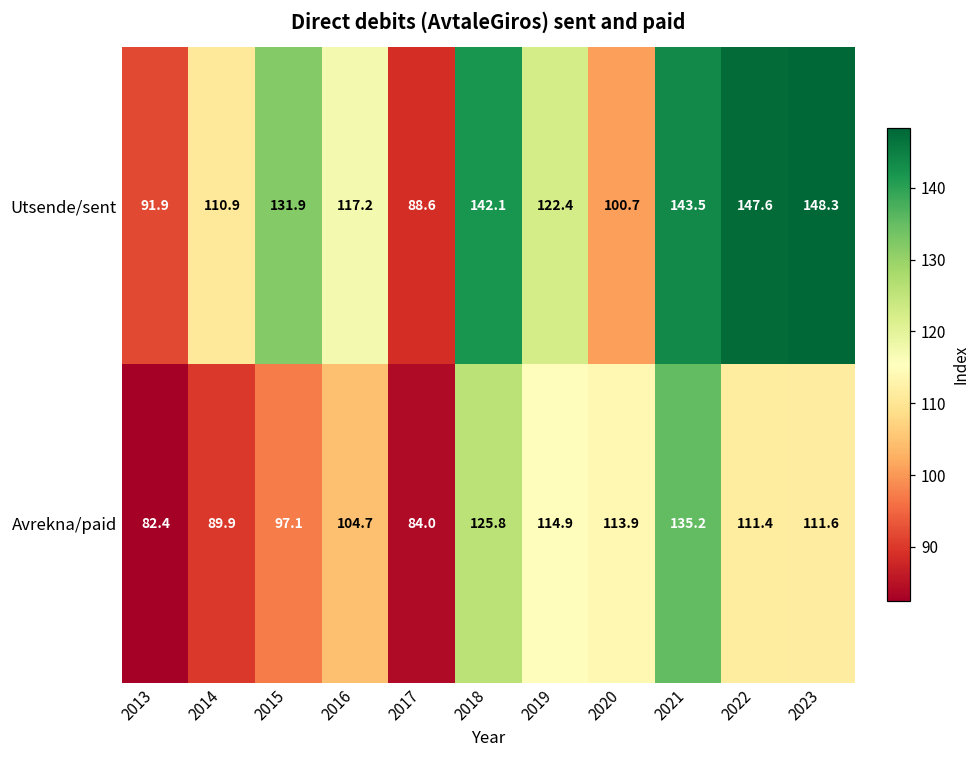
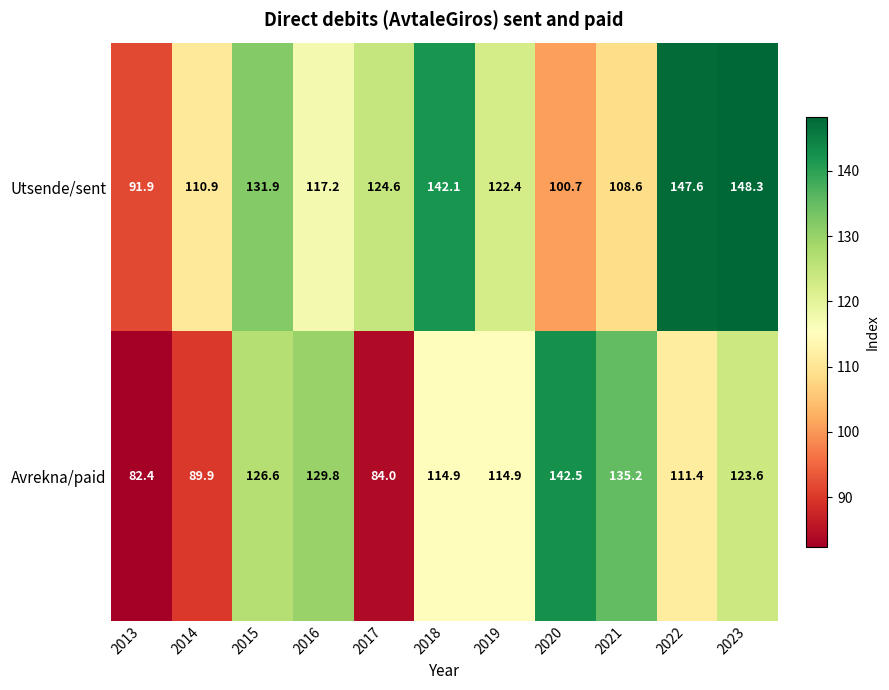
  {
    "Utsende/sent": {
      "2013": 91.9,
      "2014": 110.9,
      "2015": 131.9,
      "2016": 117.2,
-     "2017": 88.6,
+     "2017": 124.6,
      "2018": 142.1,
      "2019": 122.4,
      "2020": 100.7,
-     "2021": 143.5,
+     "2021": 108.6,
      "2022": 147.6,
      "2023": 148.3
    },
    "Avrekna/paid": {
      "2013": 82.4,
      "2014": 89.9,
-     "2015": 97.1,
-     "2016": 104.7,
+     "2015": 126.6,
+     "2016": 129.8,
      "2017": 84.0,
-     "2018": 125.8,
+     "2018": 114.9,
      "2019": 114.9,
-     "2020": 113.9,
+     "2020": 142.5,
      "2021": 135.2,
      "2022": 111.4,
-     "2023": 111.6
+     "2023": 123.6
    }
  }
